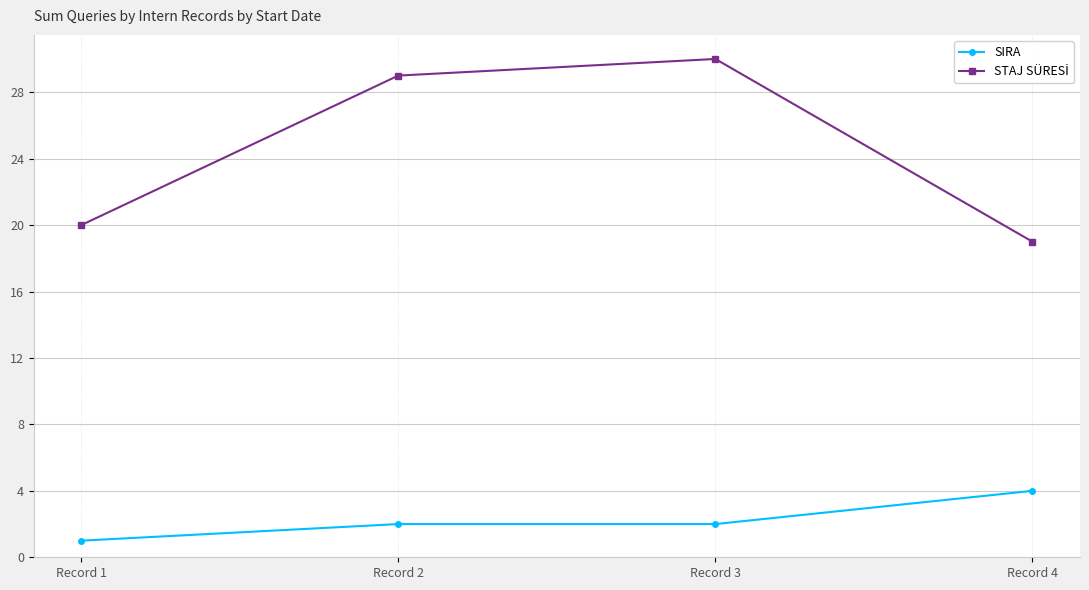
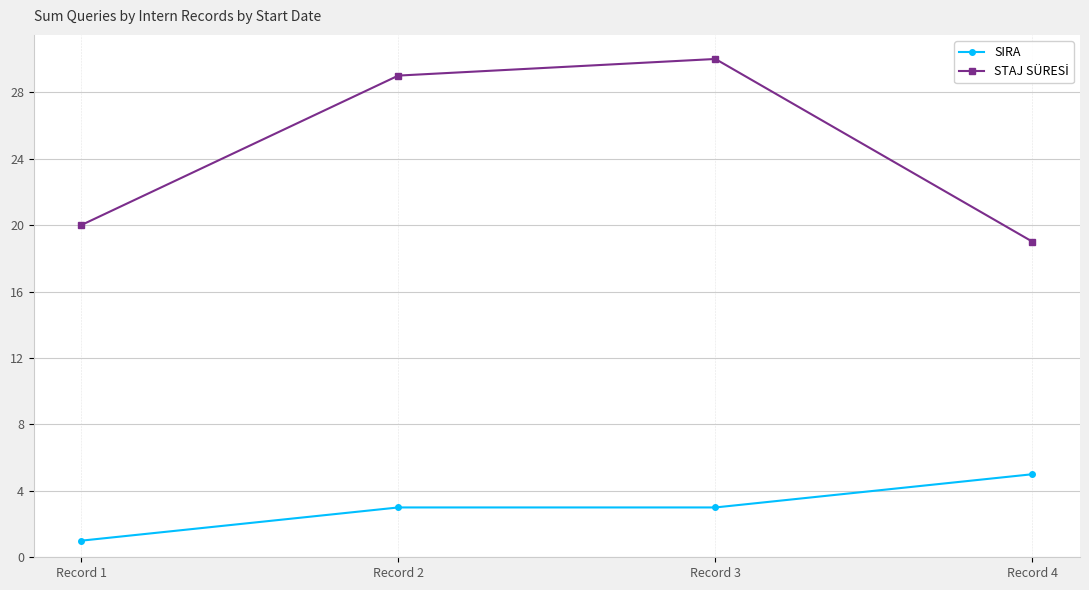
  {
    "SIRA": {
      "Record 1": 1,
-     "Record 2": 2,
-     "Record 3": 2,
-     "Record 4": 4
+     "Record 2": 3,
+     "Record 3": 3,
+     "Record 4": 5
    },
    "STAJ SÜRESİ": {
      "Record 1": 20,
      "Record 2": 29,
      "Record 3": 30,
      "Record 4": 19
    }
  }
